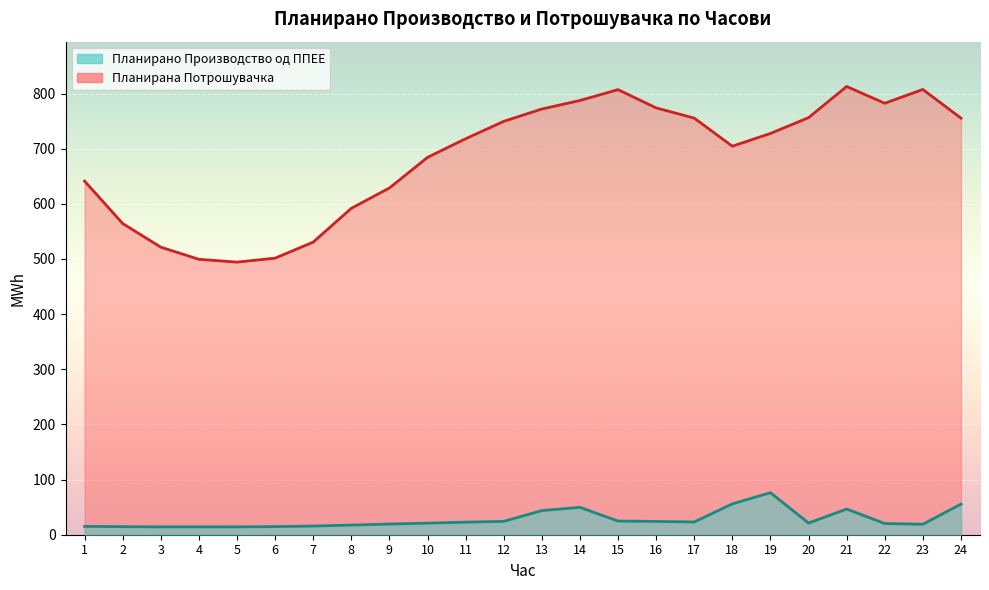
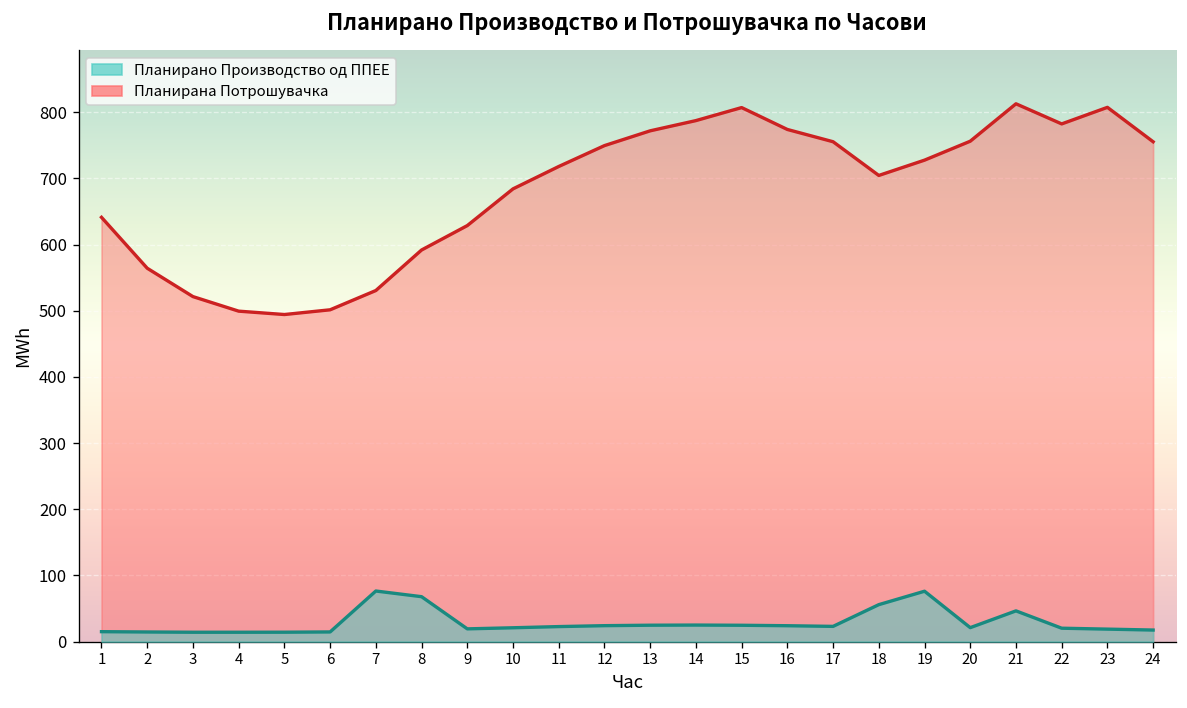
  {
    "Планирана Потрошувачка": {
      "1": 640,
      "2": 560,
      "3": 520,
      "4": 500,
      "5": 490,
      "6": 500,
      "7": 530,
      "8": 590,
      "9": 630,
      "10": 680,
      "11": 720,
      "12": 750,
      "13": 770,
      "14": 790,
      "15": 810,
      "16": 770,
      "17": 760,
      "18": 700,
      "19": 730,
      "20": 760,
      "21": 810,
      "22": 780,
      "23": 810,
      "24": 760
    },
    "Планирано Производство од ППЕЕ": {
      "1": 20,
      "2": 10,
      "3": 10,
      "4": 10,
      "5": 10,
      "6": 10,
-     "7": 20,
-     "8": 20,
+     "7": 80,
+     "8": 70,
      "9": 20,
      "10": 20,
      "11": 20,
      "12": 20,
-     "13": 40,
-     "14": 50,
+     "13": 20,
+     "14": 30,
      "15": 20,
      "16": 20,
      "17": 20,
      "18": 60,
      "19": 80,
      "20": 20,
      "21": 50,
      "22": 20,
      "23": 20,
-     "24": 60
+     "24": 20
    }
  }
